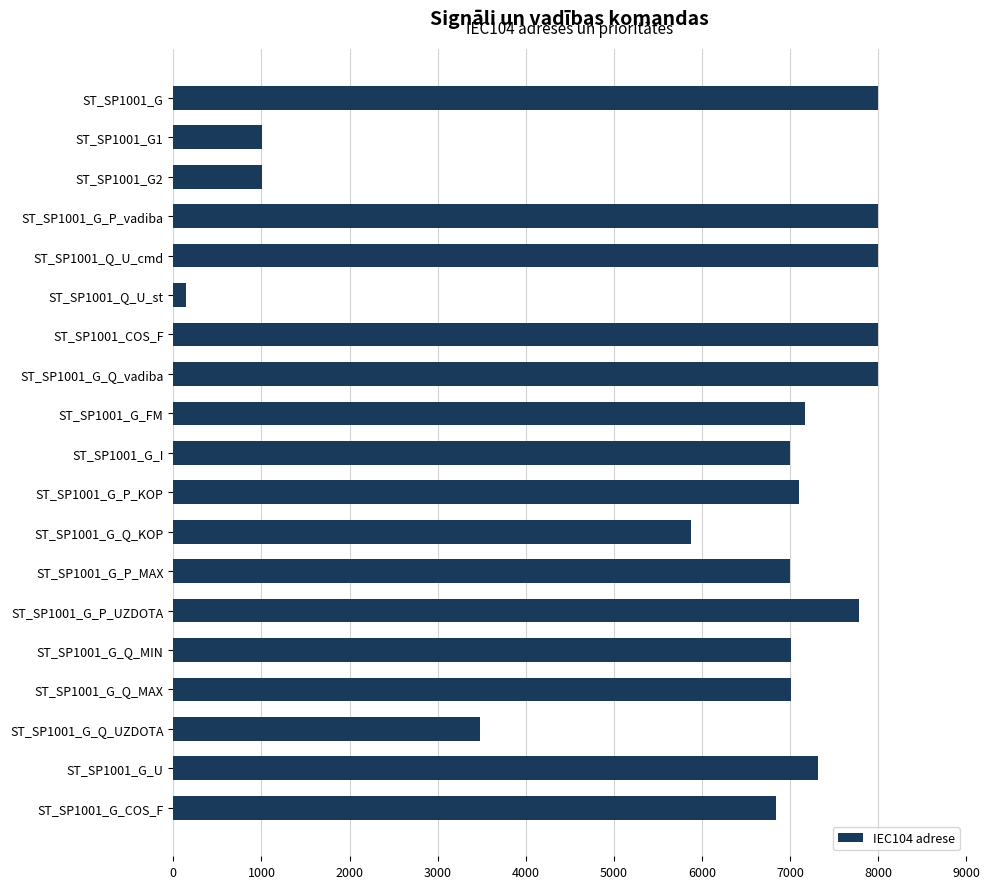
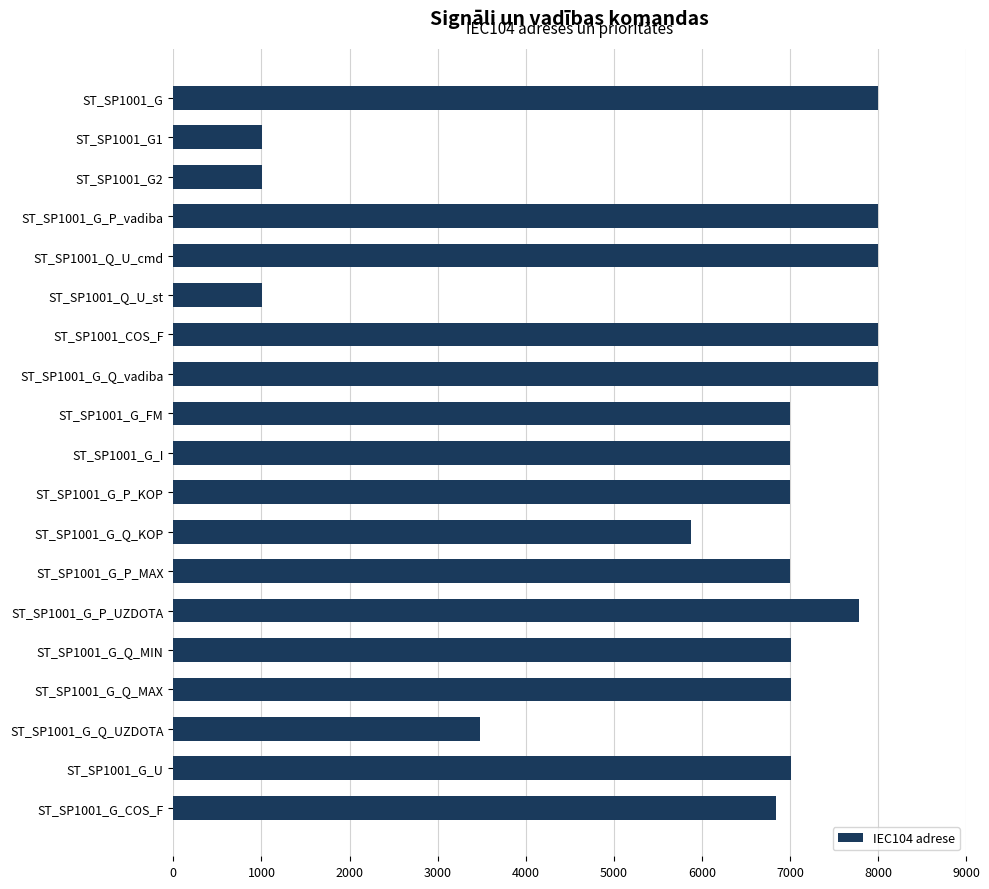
  {
    "ST_SP1001_G": 8000,
    "ST_SP1001_G1": 1000,
    "ST_SP1001_G2": 1000,
    "ST_SP1001_G_P_vadiba": 8000,
    "ST_SP1001_Q_U_cmd": 8000,
-   "ST_SP1001_Q_U_st": 100,
+   "ST_SP1001_Q_U_st": 1000,
    "ST_SP1001_COS_F": 8000,
    "ST_SP1001_G_Q_vadiba": 8000,
-   "ST_SP1001_G_FM": 7200,
+   "ST_SP1001_G_FM": 7000,
    "ST_SP1001_G_I": 7000,
-   "ST_SP1001_G_P_KOP": 7100,
+   "ST_SP1001_G_P_KOP": 7000,
    "ST_SP1001_G_Q_KOP": 5900,
    "ST_SP1001_G_P_MAX": 7000,
    "ST_SP1001_G_P_UZDOTA": 7800,
    "ST_SP1001_G_Q_MIN": 7000,
    "ST_SP1001_G_Q_MAX": 7000,
    "ST_SP1001_G_Q_UZDOTA": 3500,
-   "ST_SP1001_G_U": 7300,
+   "ST_SP1001_G_U": 7000,
    "ST_SP1001_G_COS_F": 6800
  }
